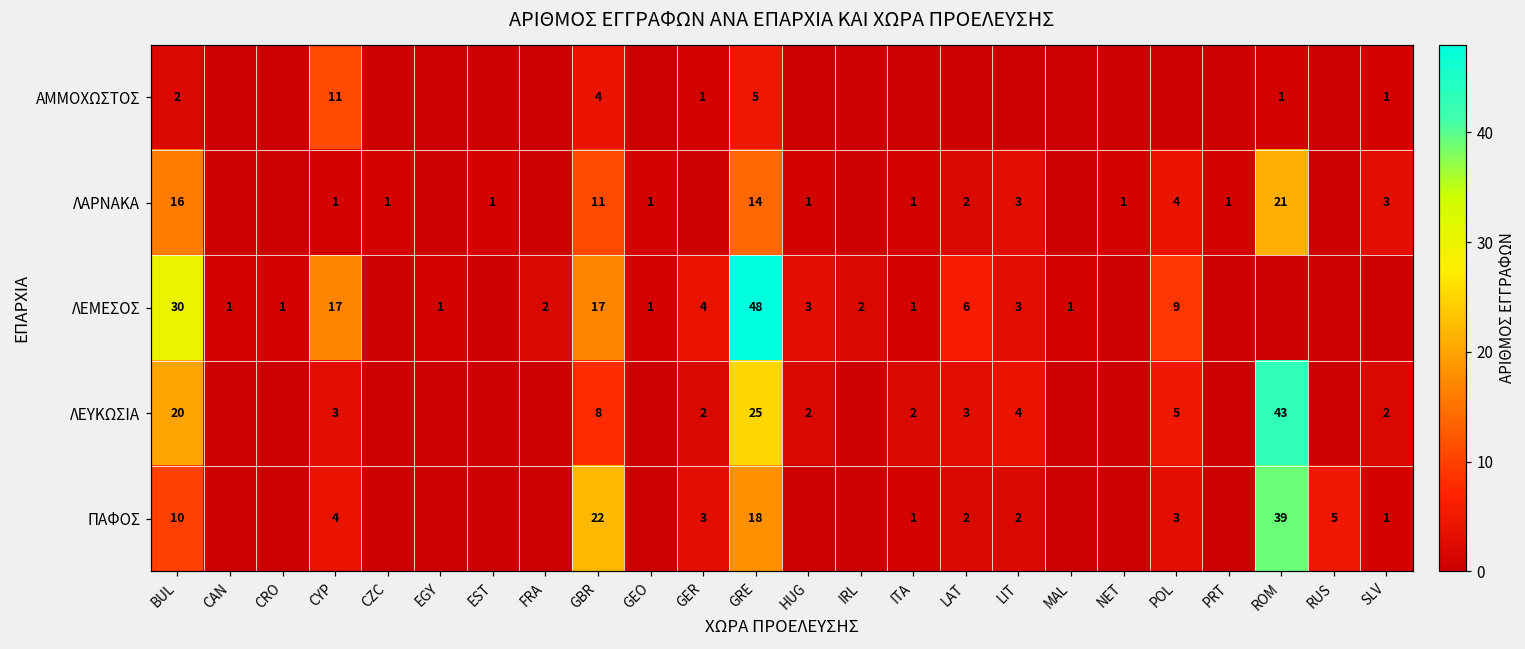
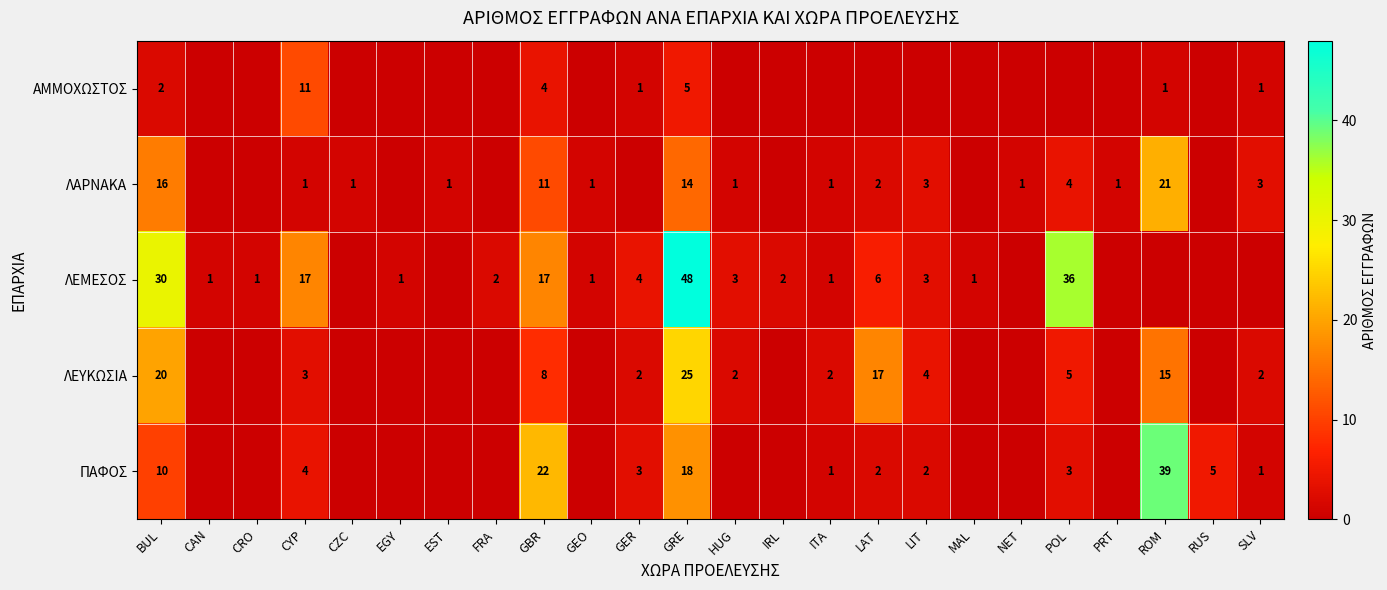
  {
    "ΑΜΜΟΧΩΣΤΟΣ": {
      "BUL": 2,
      "CYP": 11,
      "GBR": 4,
      "GER": 1,
      "GRE": 5,
      "ROM": 1,
      "SLV": 1
    },
    "ΛΑΡΝΑΚΑ": {
      "BUL": 16,
      "CYP": 1,
      "CZC": 1,
      "EST": 1,
      "GBR": 11,
      "GEO": 1,
      "GRE": 14,
      "HUG": 1,
      "ITA": 1,
      "LAT": 2,
      "LIT": 3,
      "NET": 1,
      "POL": 4,
      "PRT": 1,
      "ROM": 21,
      "SLV": 3
    },
    "ΛΕΜΕΣΟΣ": {
      "BUL": 30,
      "CAN": 1,
      "CRO": 1,
      "CYP": 17,
      "EGY": 1,
      "FRA": 2,
      "GBR": 17,
      "GEO": 1,
      "GER": 4,
      "GRE": 48,
      "HUG": 3,
      "IRL": 2,
      "ITA": 1,
      "LAT": 6,
      "LIT": 3,
      "MAL": 1,
-     "POL": 9
+     "POL": 36
    },
    "ΛΕΥΚΩΣΙΑ": {
      "BUL": 20,
      "CYP": 3,
      "GBR": 8,
      "GER": 2,
      "GRE": 25,
      "HUG": 2,
      "ITA": 2,
-     "LAT": 3,
+     "LAT": 17,
      "LIT": 4,
      "POL": 5,
-     "ROM": 43,
+     "ROM": 15,
      "SLV": 2
    },
    "ΠΑΦΟΣ": {
      "BUL": 10,
      "CYP": 4,
      "GBR": 22,
      "GER": 3,
      "GRE": 18,
      "ITA": 1,
      "LAT": 2,
      "LIT": 2,
      "POL": 3,
      "ROM": 39,
      "RUS": 5,
      "SLV": 1
    }
  }
